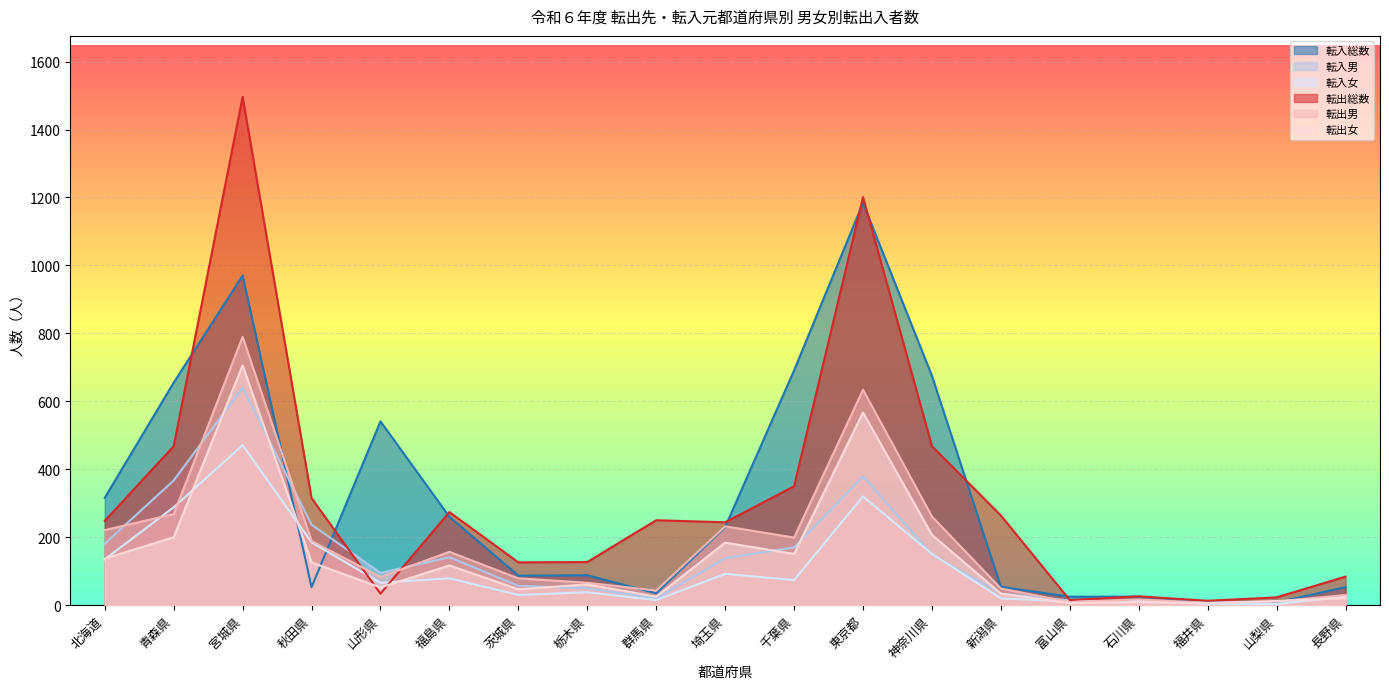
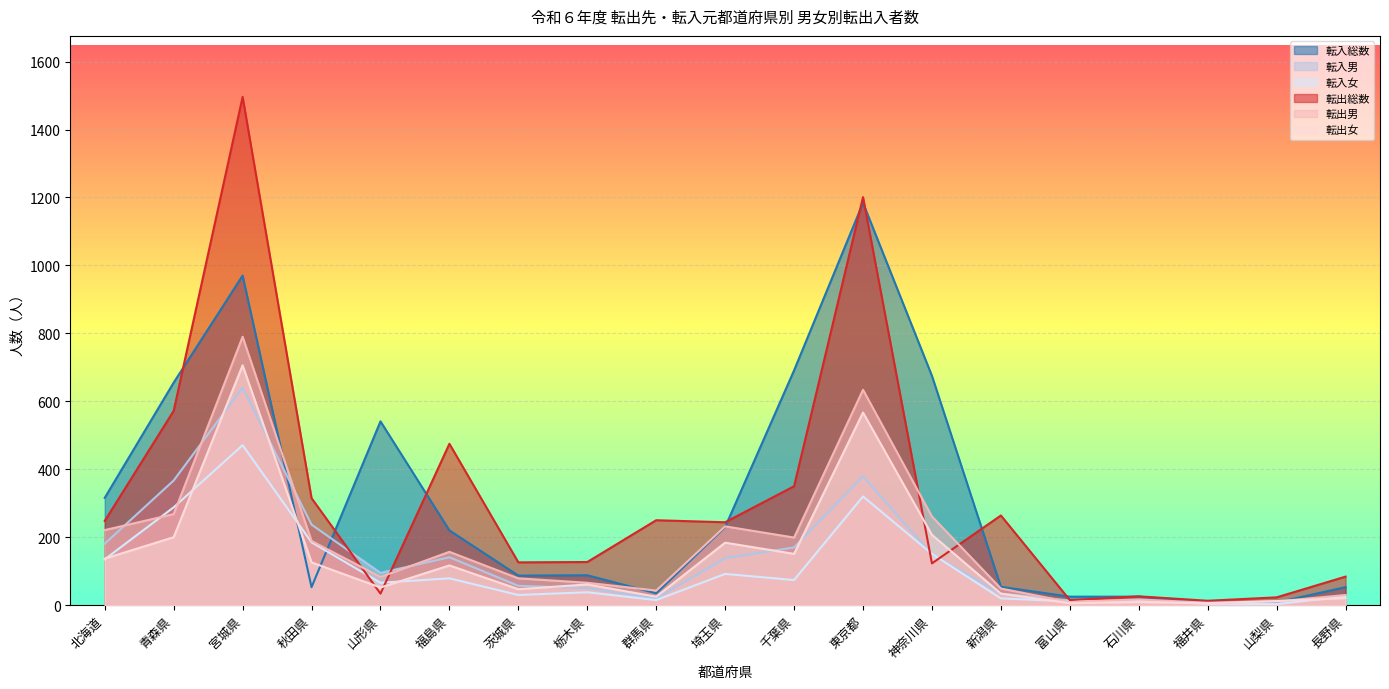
  {
    "転入総数": {
      "北海道": 320,
      "青森県": 660,
      "宮城県": 970,
      "秋田県": 50,
      "山形県": 540,
-     "福島県": 260,
+     "福島県": 220,
      "茨城県": 90,
      "栃木県": 90,
      "群馬県": 40,
      "千葉県": 690,
      "東京都": 1180,
      "神奈川県": 680,
      "富山県": 30,
      "長野県": 50
    },
    "転出総数": {
      "北海道": 250,
-     "青森県": 470,
+     "青森県": 570,
      "宮城県": 1500,
      "秋田県": 320,
      "山形県": 30,
-     "福島県": 270,
+     "福島県": 480,
      "茨城県": 130,
      "栃木県": 130,
      "群馬県": 250,
      "埼玉県": 240,
      "千葉県": 350,
      "東京都": 1200,
-     "神奈川県": 470,
+     "神奈川県": 120,
      "新潟県": 260,
      "山梨県": 20,
      "長野県": 80
    }
  }
